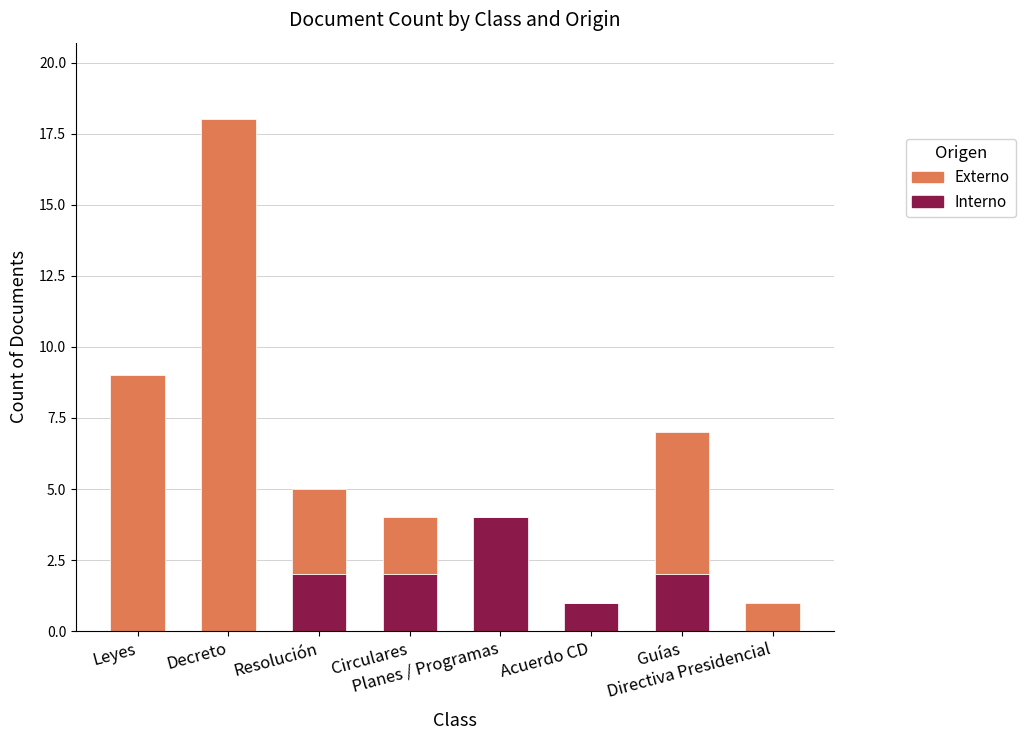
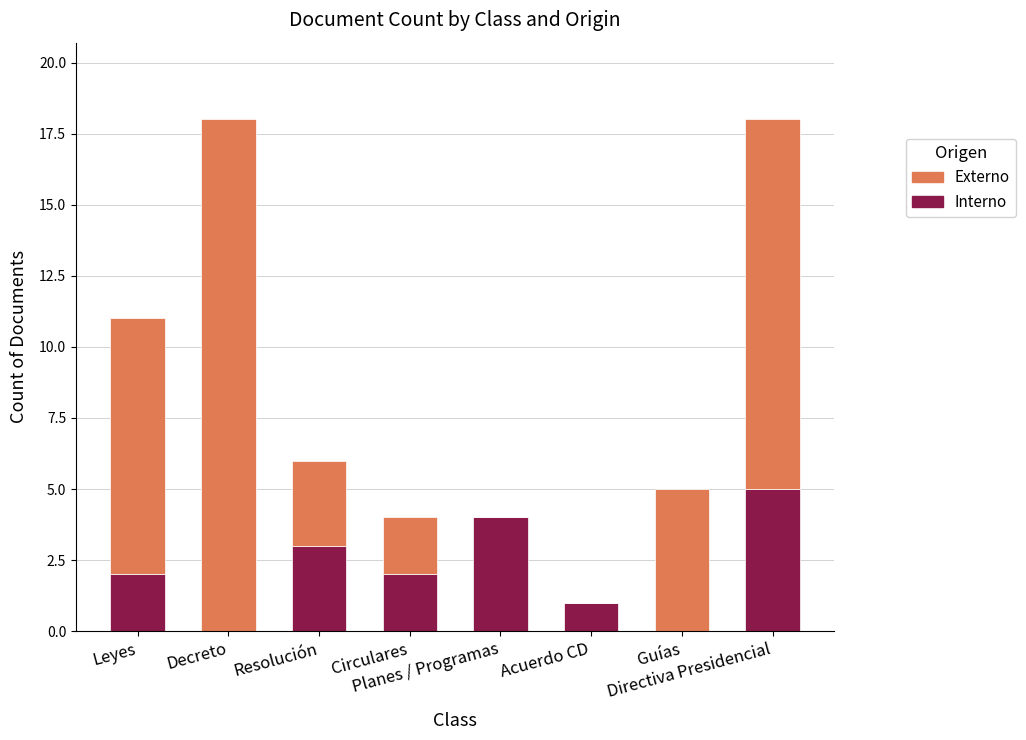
  {
    "Interno": {
-     "Leyes": 0,
+     "Leyes": 2,
      "Decreto": 0,
-     "Resolución": 2,
+     "Resolución": 3,
      "Circulares": 2,
      "Planes / Programas": 4,
      "Acuerdo CD": 1,
-     "Guías": 2,
-     "Directiva Presidencial": 0
+     "Guías": 0,
+     "Directiva Presidencial": 5
    },
    "Externo": {
      "Leyes": 9,
      "Decreto": 18,
      "Resolución": 3,
      "Circulares": 2,
      "Planes / Programas": 0,
      "Acuerdo CD": 0,
      "Guías": 5,
-     "Directiva Presidencial": 1
+     "Directiva Presidencial": 13
    }
  }
